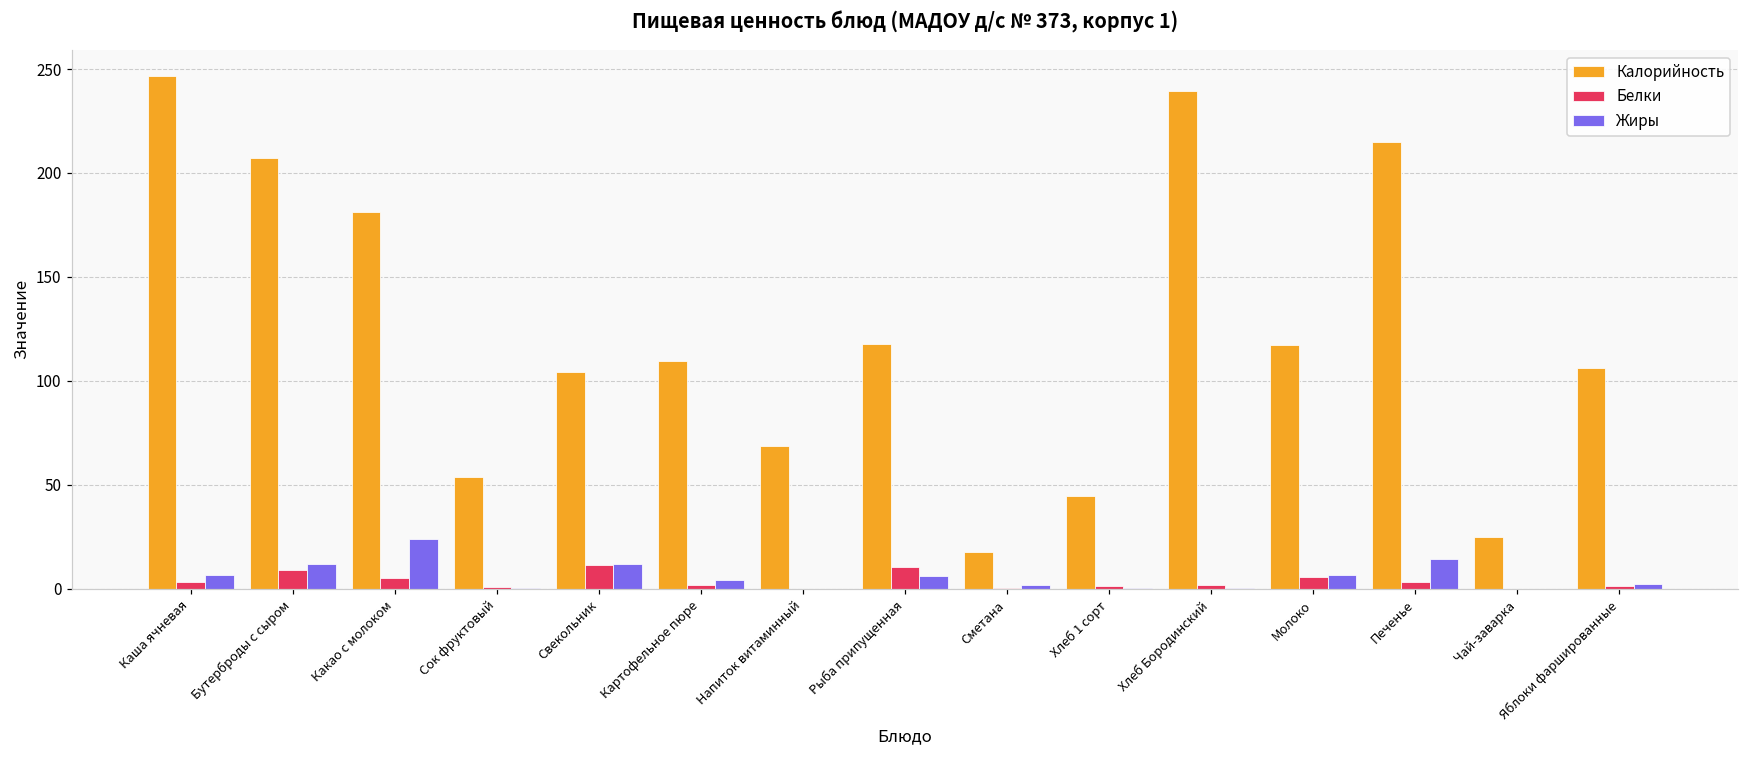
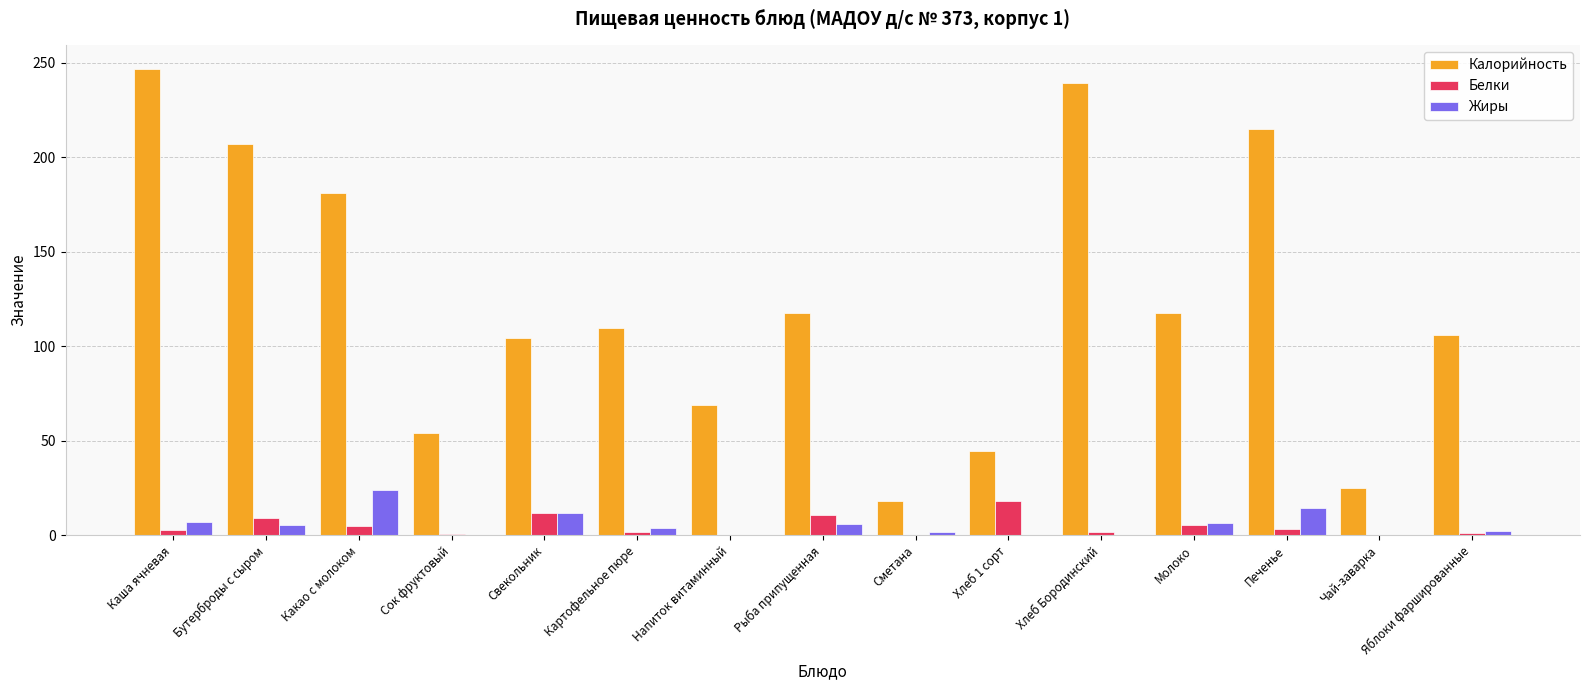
  {
    "Калорийность": {
      "Каша ячневая": 247,
      "Бутерброды с сыром": 207,
      "Какао с молоком": 181,
      "Сок фруктовый": 54,
      "Свекольник": 104,
      "Картофельное пюре": 110,
      "Напиток витаминный": 69,
      "Рыба припущенная": 118,
      "Сметана": 18,
      "Хлеб 1 сорт": 45,
      "Хлеб Бородинский": 239,
      "Молоко": 117,
      "Печенье": 215,
      "Чай-заварка": 25,
      "Яблоки фаршированные": 106
    },
    "Белки": {
      "Каша ячневая": 3,
      "Бутерброды с сыром": 9,
      "Какао с молоком": 5,
      "Свекольник": 11,
      "Картофельное пюре": 2,
      "Напиток витаминный": 0,
      "Рыба припущенная": 11,
-     "Хлеб 1 сорт": 1,
+     "Хлеб 1 сорт": 18,
      "Хлеб Бородинский": 2,
      "Молоко": 6,
      "Печенье": 3,
      "Чай-заварка": 0
    },
    "Жиры": {
      "Каша ячневая": 7,
-     "Бутерброды с сыром": 12,
+     "Бутерброды с сыром": 6,
      "Какао с молоком": 24,
      "Свекольник": 12,
      "Картофельное пюре": 4,
      "Напиток витаминный": 0,
      "Рыба припущенная": 6,
      "Сметана": 2,
      "Молоко": 6,
      "Печенье": 14,
      "Чай-заварка": 0,
      "Яблоки фаршированные": 2
    }
  }
